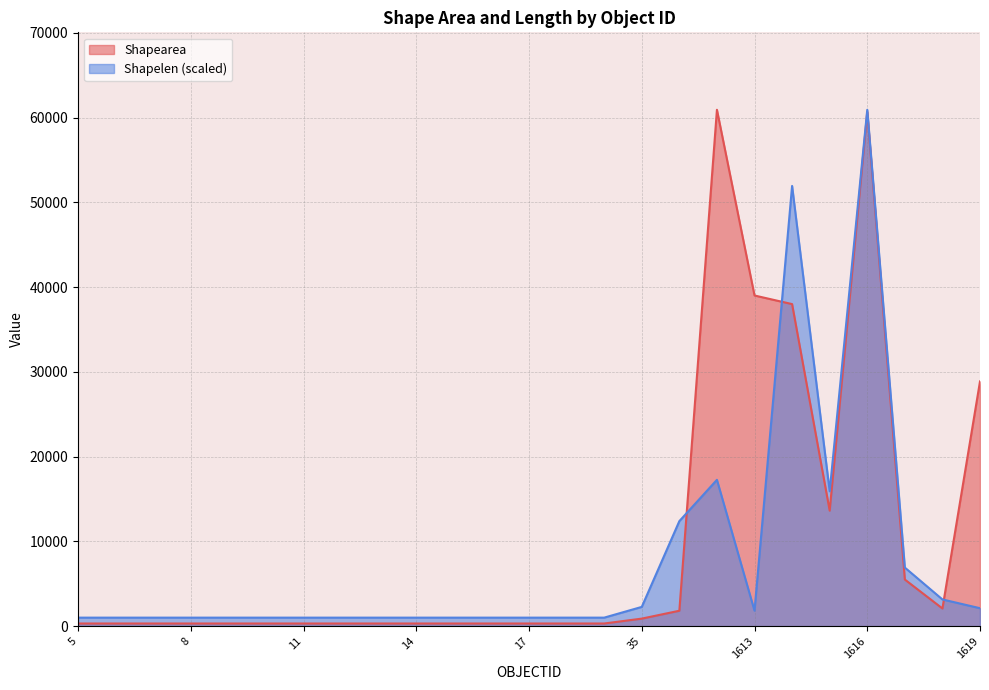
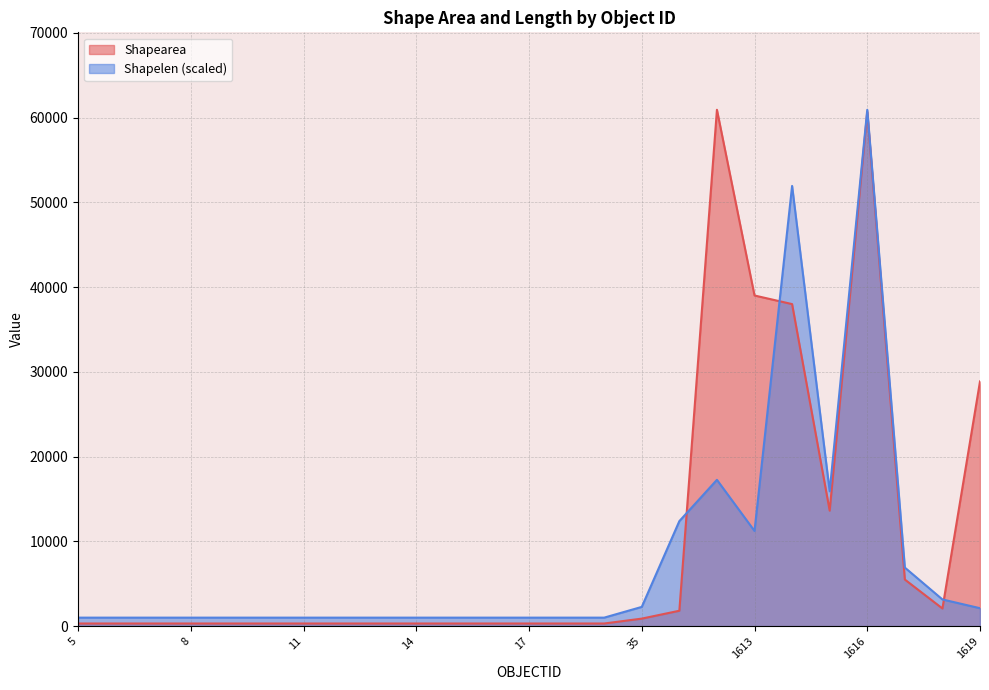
  {
    "Shapearea": {
      "35": 1000,
      "1613": 39000,
      "1619": 29000
    },
    "Shapelen (scaled)": {
      "35": 2000,
-     "1613": 2000,
+     "1613": 11000,
      "1619": 2000
    }
  }
